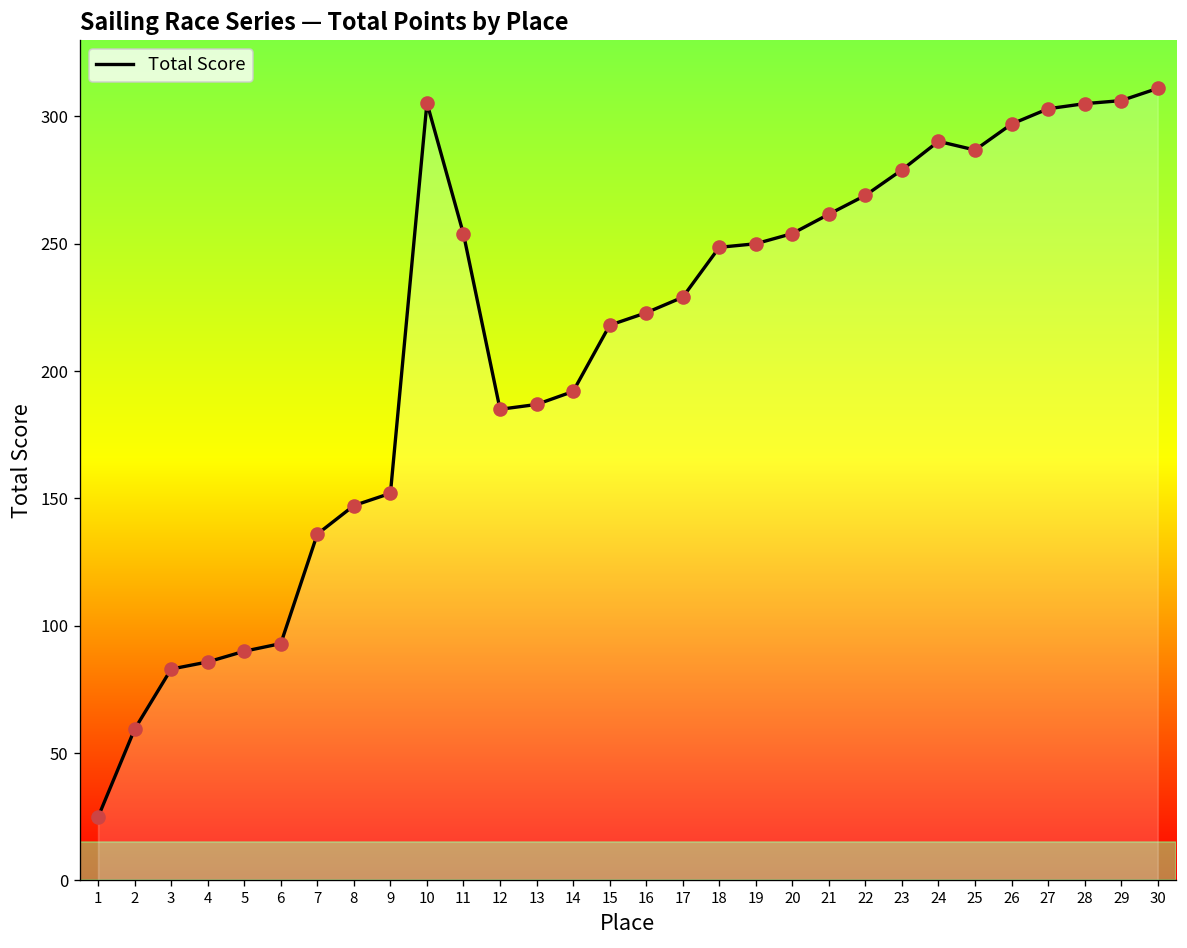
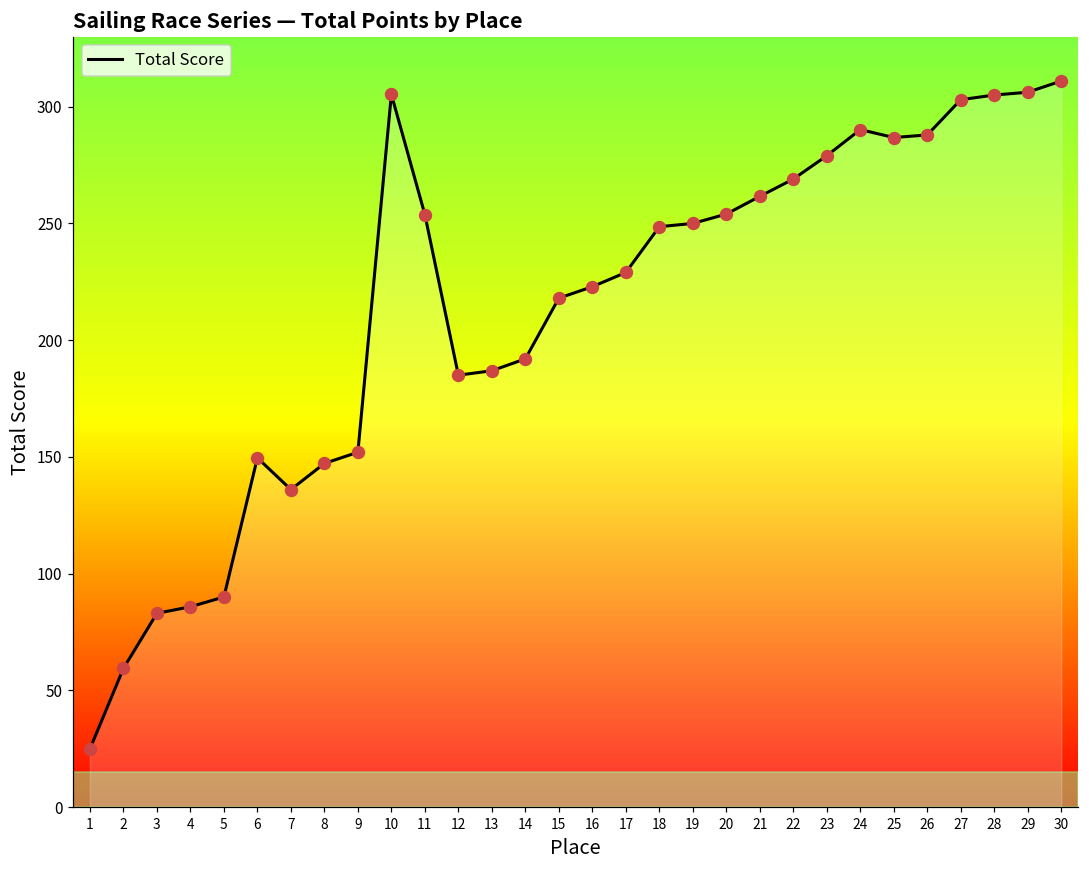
  {
    "1": 25,
    "2": 59,
    "3": 83,
    "4": 86,
    "5": 90,
-   "6": 93,
+   "6": 150,
    "7": 136,
    "8": 147,
    "9": 152,
    "10": 305,
    "11": 254,
    "12": 185,
    "13": 187,
    "14": 192,
    "15": 218,
    "16": 223,
    "17": 229,
    "18": 249,
    "19": 250,
    "20": 254,
    "21": 262,
    "22": 269,
    "23": 279,
    "24": 290,
    "25": 287,
-   "26": 297,
+   "26": 288,
    "27": 303,
    "28": 305,
    "29": 306,
    "30": 311
  }
